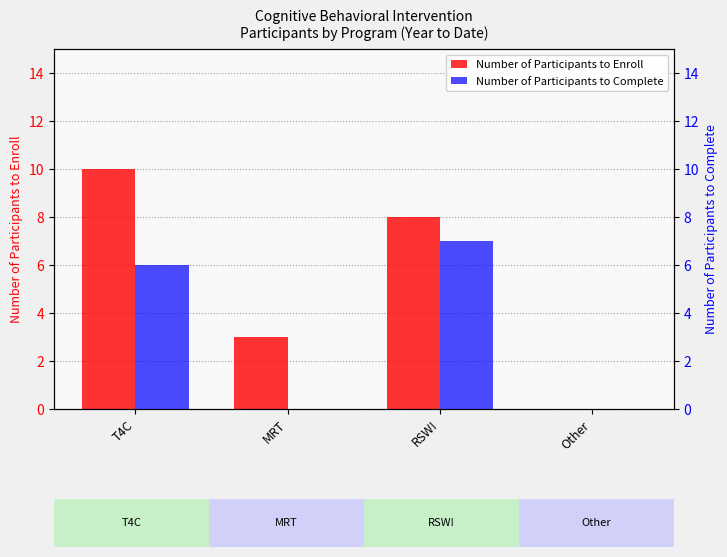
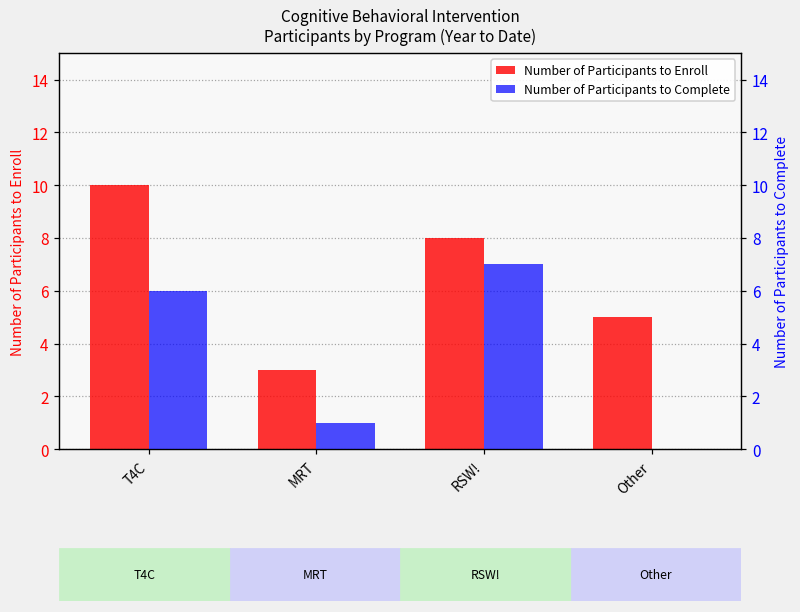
  {
    "Number of Participants to Enroll": {
      "T4C": 10,
      "MRT": 3,
      "RSW!": 8,
-     "Other": 0
+     "Other": 5
    },
    "Number of Participants to Complete": {
      "T4C": 6,
-     "MRT": 0,
+     "MRT": 1,
      "RSW!": 7,
      "Other": 0
    }
  }
